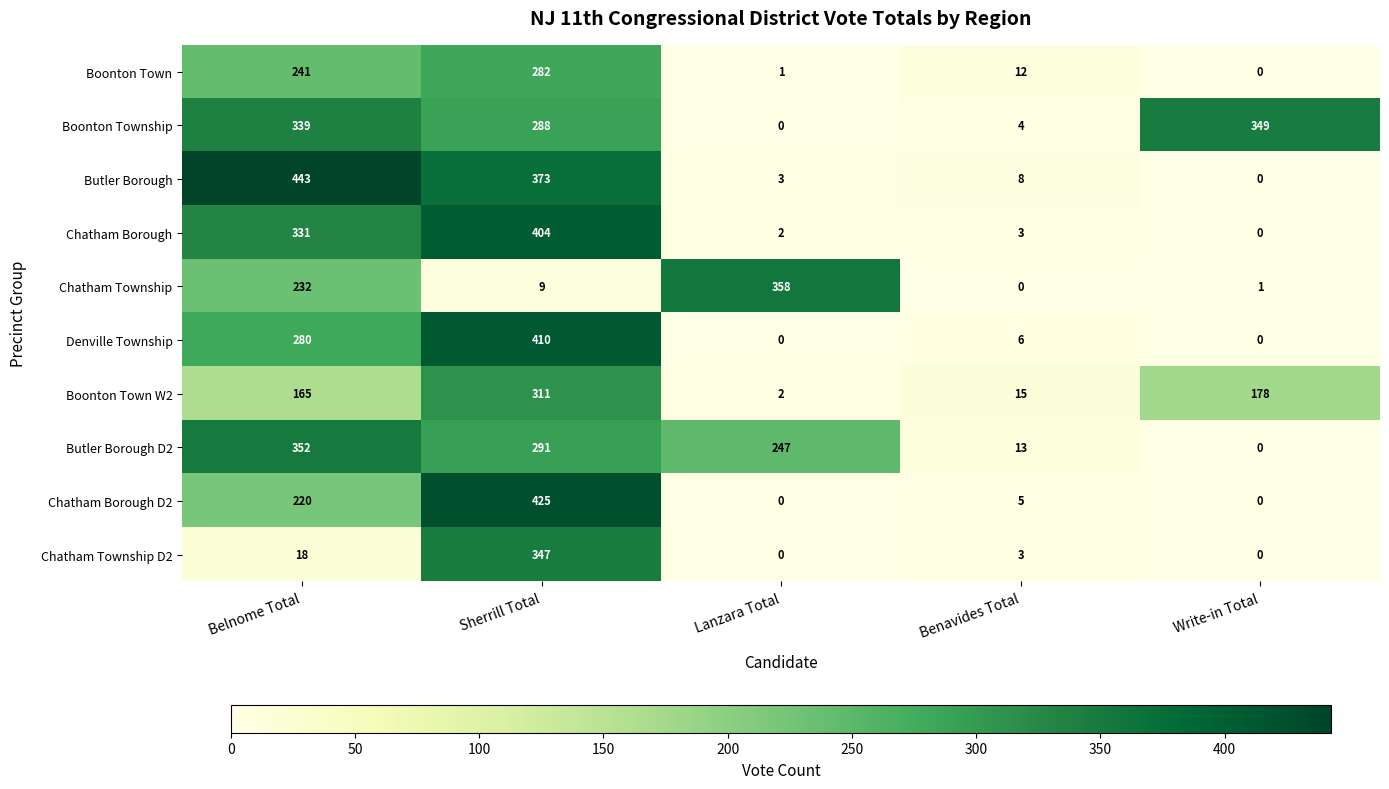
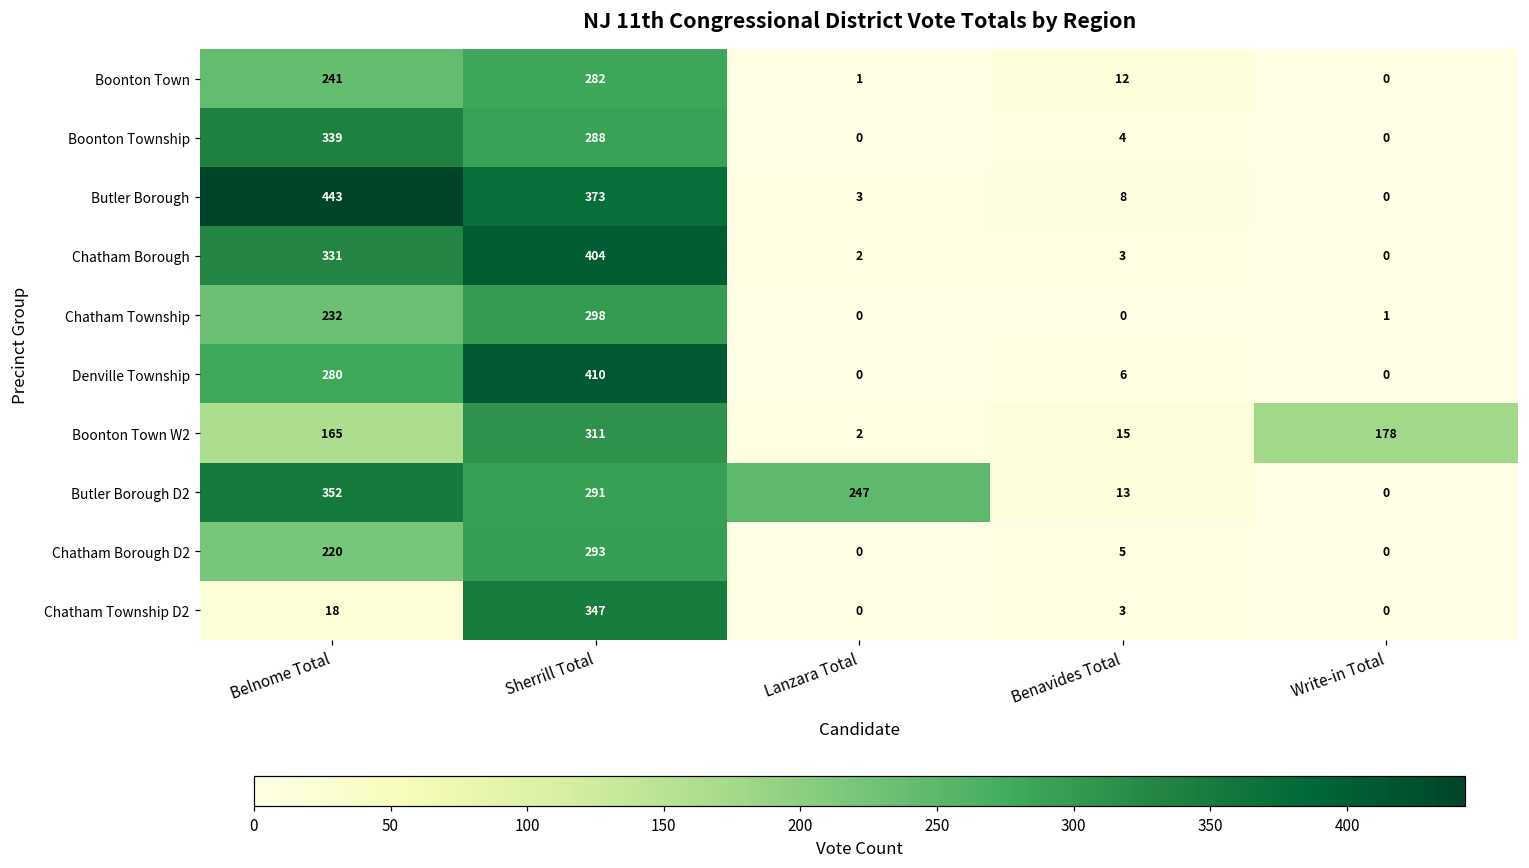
  {
    "Boonton Town": {
      "Belnome Total": 241,
      "Sherrill Total": 282,
      "Lanzara Total": 1,
      "Benavides Total": 12,
      "Write-in Total": 0
    },
    "Boonton Township": {
      "Belnome Total": 339,
      "Sherrill Total": 288,
      "Lanzara Total": 0,
      "Benavides Total": 4,
-     "Write-in Total": 349
+     "Write-in Total": 0
    },
    "Butler Borough": {
      "Belnome Total": 443,
      "Sherrill Total": 373,
      "Lanzara Total": 3,
      "Benavides Total": 8,
      "Write-in Total": 0
    },
    "Chatham Borough": {
      "Belnome Total": 331,
      "Sherrill Total": 404,
      "Lanzara Total": 2,
      "Benavides Total": 3,
      "Write-in Total": 0
    },
    "Chatham Township": {
      "Belnome Total": 232,
-     "Sherrill Total": 9,
-     "Lanzara Total": 358,
+     "Sherrill Total": 298,
+     "Lanzara Total": 0,
      "Benavides Total": 0,
      "Write-in Total": 1
    },
    "Denville Township": {
      "Belnome Total": 280,
      "Sherrill Total": 410,
      "Lanzara Total": 0,
      "Benavides Total": 6,
      "Write-in Total": 0
    },
    "Boonton Town W2": {
      "Belnome Total": 165,
      "Sherrill Total": 311,
      "Lanzara Total": 2,
      "Benavides Total": 15,
      "Write-in Total": 178
    },
    "Butler Borough D2": {
      "Belnome Total": 352,
      "Sherrill Total": 291,
      "Lanzara Total": 247,
      "Benavides Total": 13,
      "Write-in Total": 0
    },
    "Chatham Borough D2": {
      "Belnome Total": 220,
-     "Sherrill Total": 425,
+     "Sherrill Total": 293,
      "Lanzara Total": 0,
      "Benavides Total": 5,
      "Write-in Total": 0
    },
    "Chatham Township D2": {
      "Belnome Total": 18,
      "Sherrill Total": 347,
      "Lanzara Total": 0,
      "Benavides Total": 3,
      "Write-in Total": 0
    }
  }
